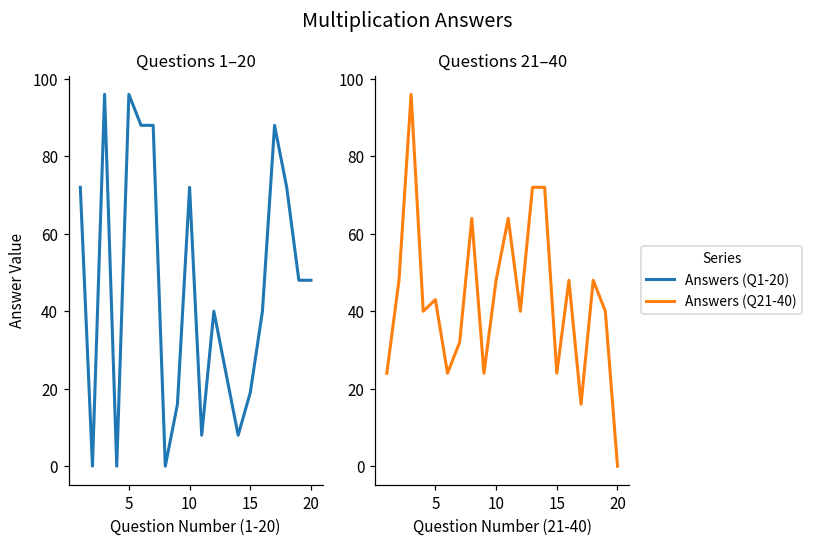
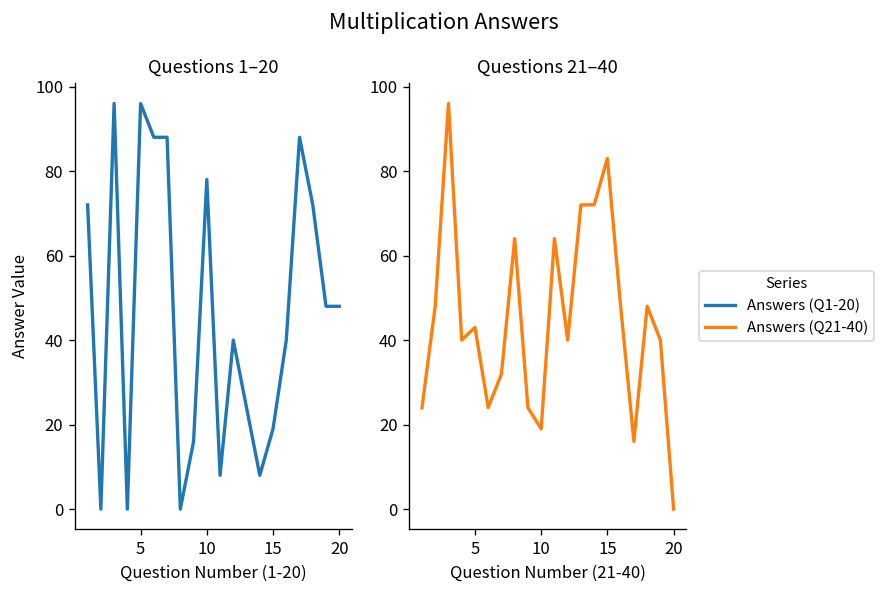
  {
    "Questions 1–20": {
      "5": 96,
-     "10": 72,
+     "10": 78,
      "15": 19,
      "20": 48
    },
    "Questions 21–40": {
      "5": 43,
-     "10": 48,
-     "15": 24,
+     "10": 19,
+     "15": 83,
      "20": 0
    }
  }
